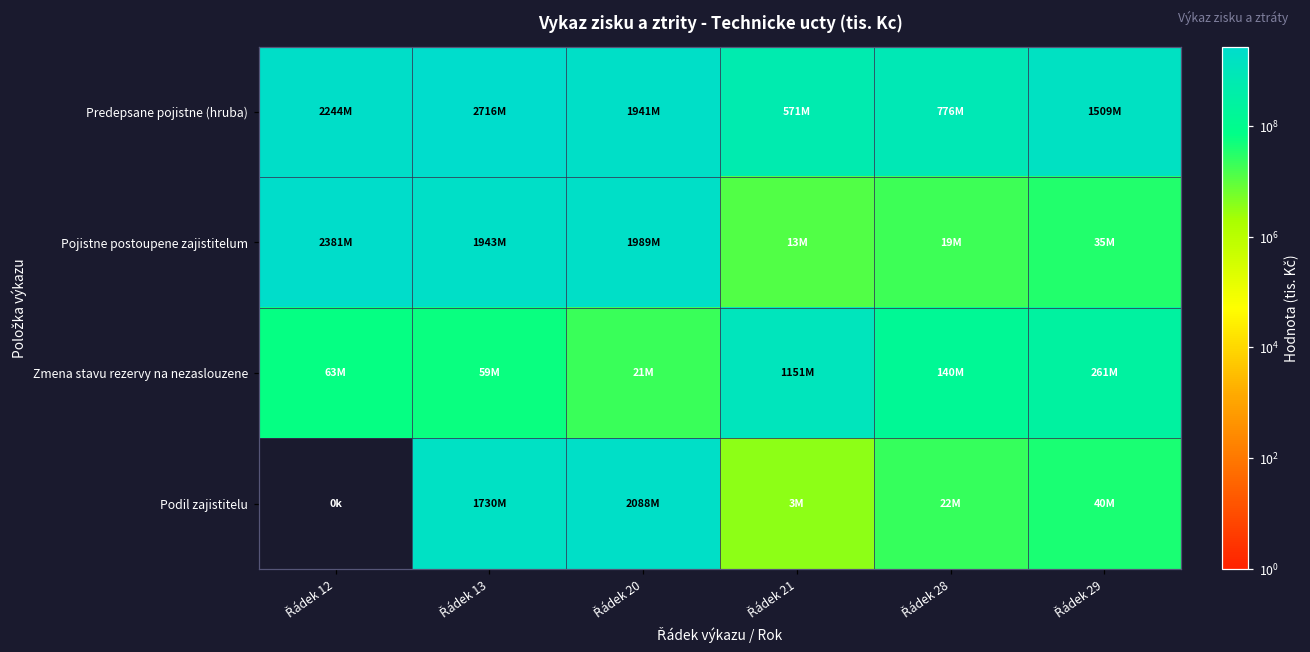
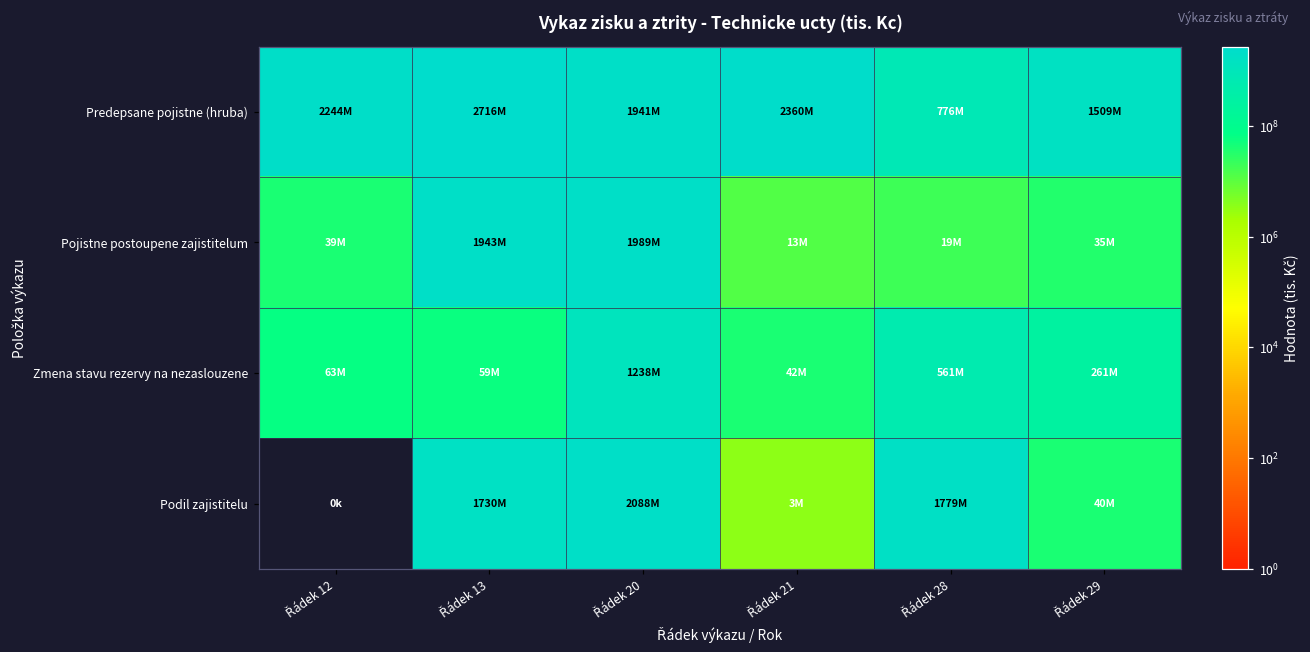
  {
    "Predepsane pojistne (hruba)": {
      "Řádek 12": "2244M",
      "Řádek 13": "2716M",
      "Řádek 20": "1941M",
-     "Řádek 21": "571M",
+     "Řádek 21": "2360M",
      "Řádek 28": "776M",
      "Řádek 29": "1509M"
    },
    "Pojistne postoupene zajistitelum": {
-     "Řádek 12": "2381M",
+     "Řádek 12": "39M",
      "Řádek 13": "1943M",
      "Řádek 20": "1989M",
      "Řádek 21": "13M",
      "Řádek 28": "19M",
      "Řádek 29": "35M"
    },
    "Zmena stavu rezervy na nezaslouzene": {
      "Řádek 12": "63M",
      "Řádek 13": "59M",
-     "Řádek 20": "21M",
-     "Řádek 21": "1151M",
-     "Řádek 28": "140M",
+     "Řádek 20": "1238M",
+     "Řádek 21": "42M",
+     "Řádek 28": "561M",
      "Řádek 29": "261M"
    },
    "Podil zajistitelu": {
      "Řádek 12": "0k",
      "Řádek 13": "1730M",
      "Řádek 20": "2088M",
      "Řádek 21": "3M",
-     "Řádek 28": "22M",
+     "Řádek 28": "1779M",
      "Řádek 29": "40M"
    }
  }
